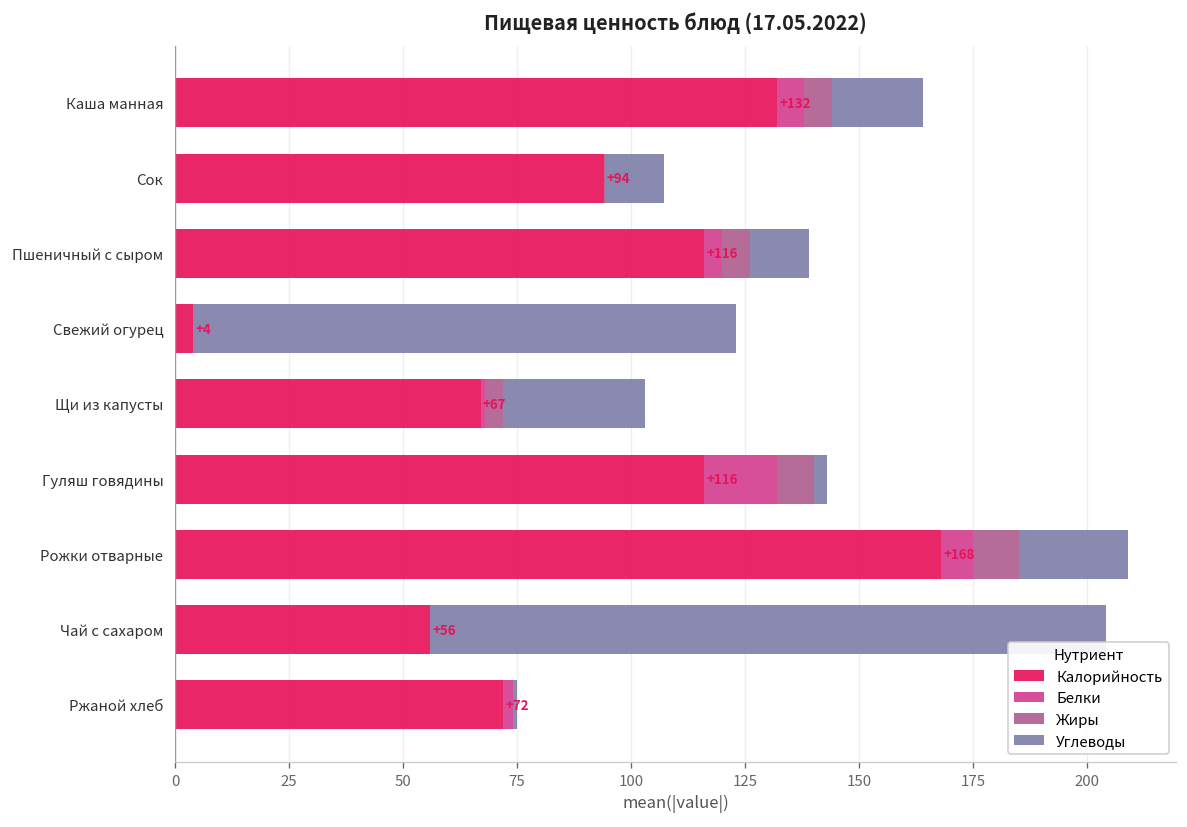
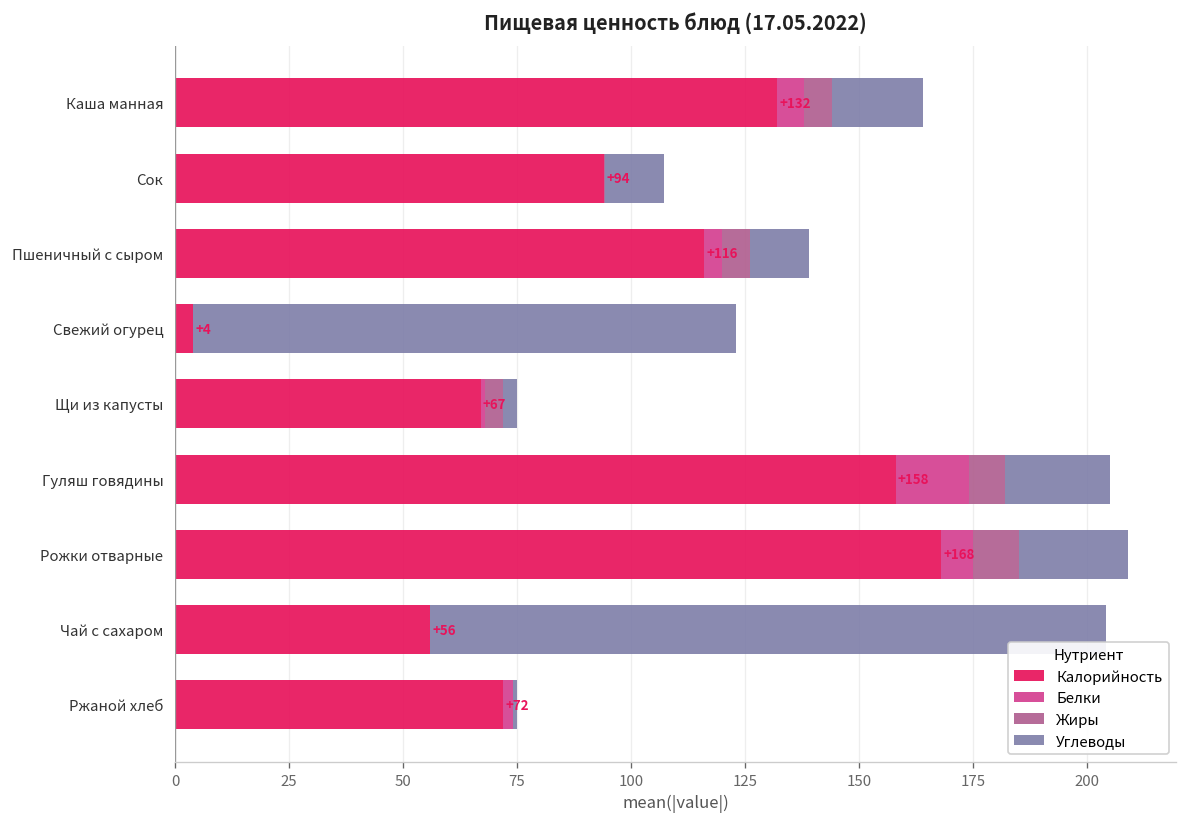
  {
    "Калорийность": {
      "Каша манная": "+132",
      "Сок": "+94",
      "Пшеничный с сыром": "+116",
      "Свежий огурец": "+4",
      "Щи из капусты": "+67",
-     "Гуляш говядины": "+116",
+     "Гуляш говядины": "+158",
      "Рожки отварные": "+168",
      "Чай с сахаром": "+56",
      "Ржаной хлеб": "+72"
    },
    "Углеводы": {
      "Каша манная": "20",
      "Пшеничный с сыром": "13",
-     "Щи из капусты": "31",
-     "Гуляш говядины": "3",
+     "Щи из капусты": "3",
+     "Гуляш говядины": "23",
      "Рожки отварные": "24"
    }
  }
